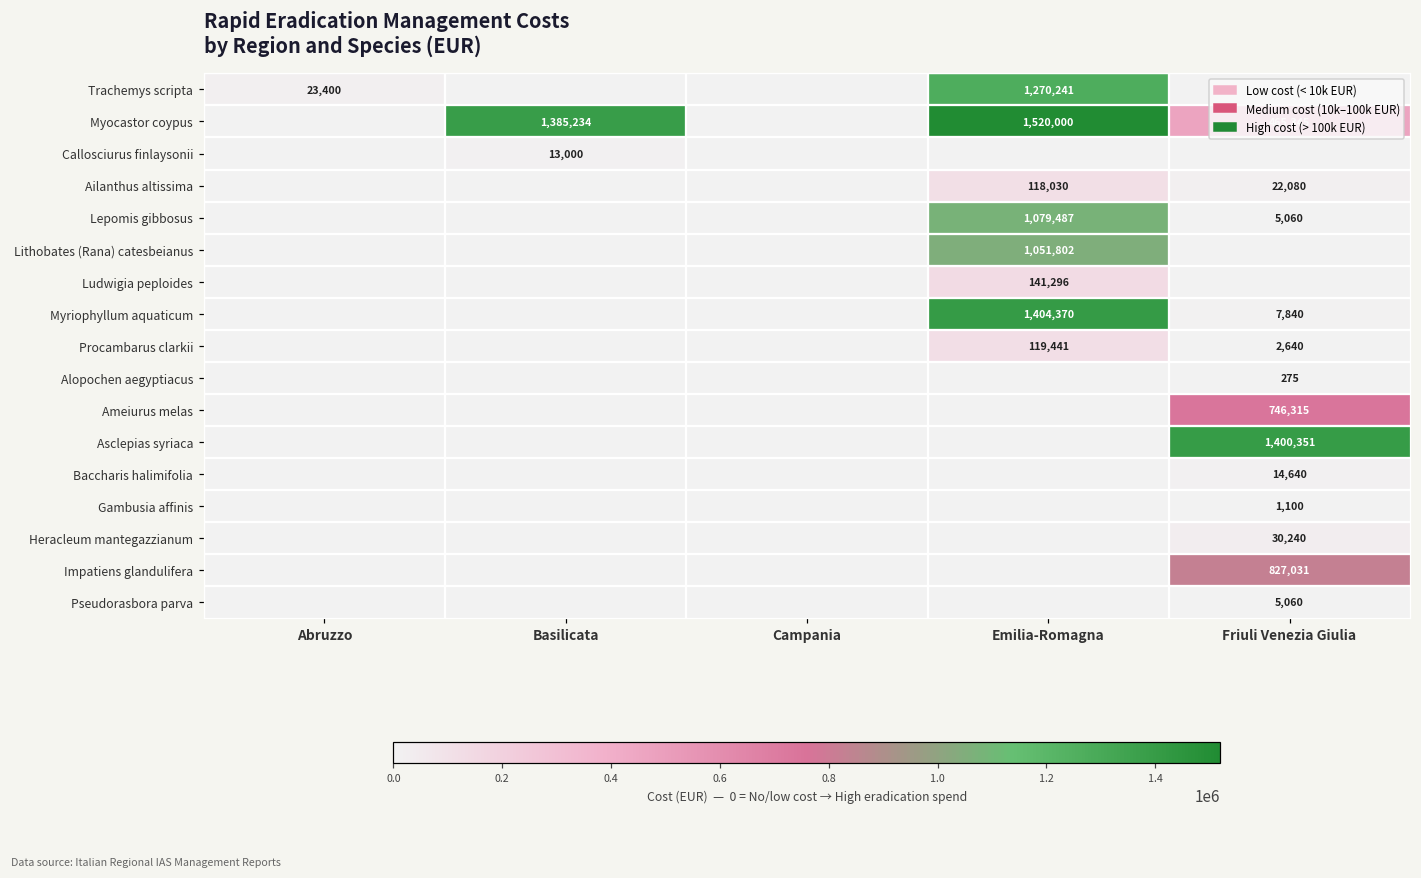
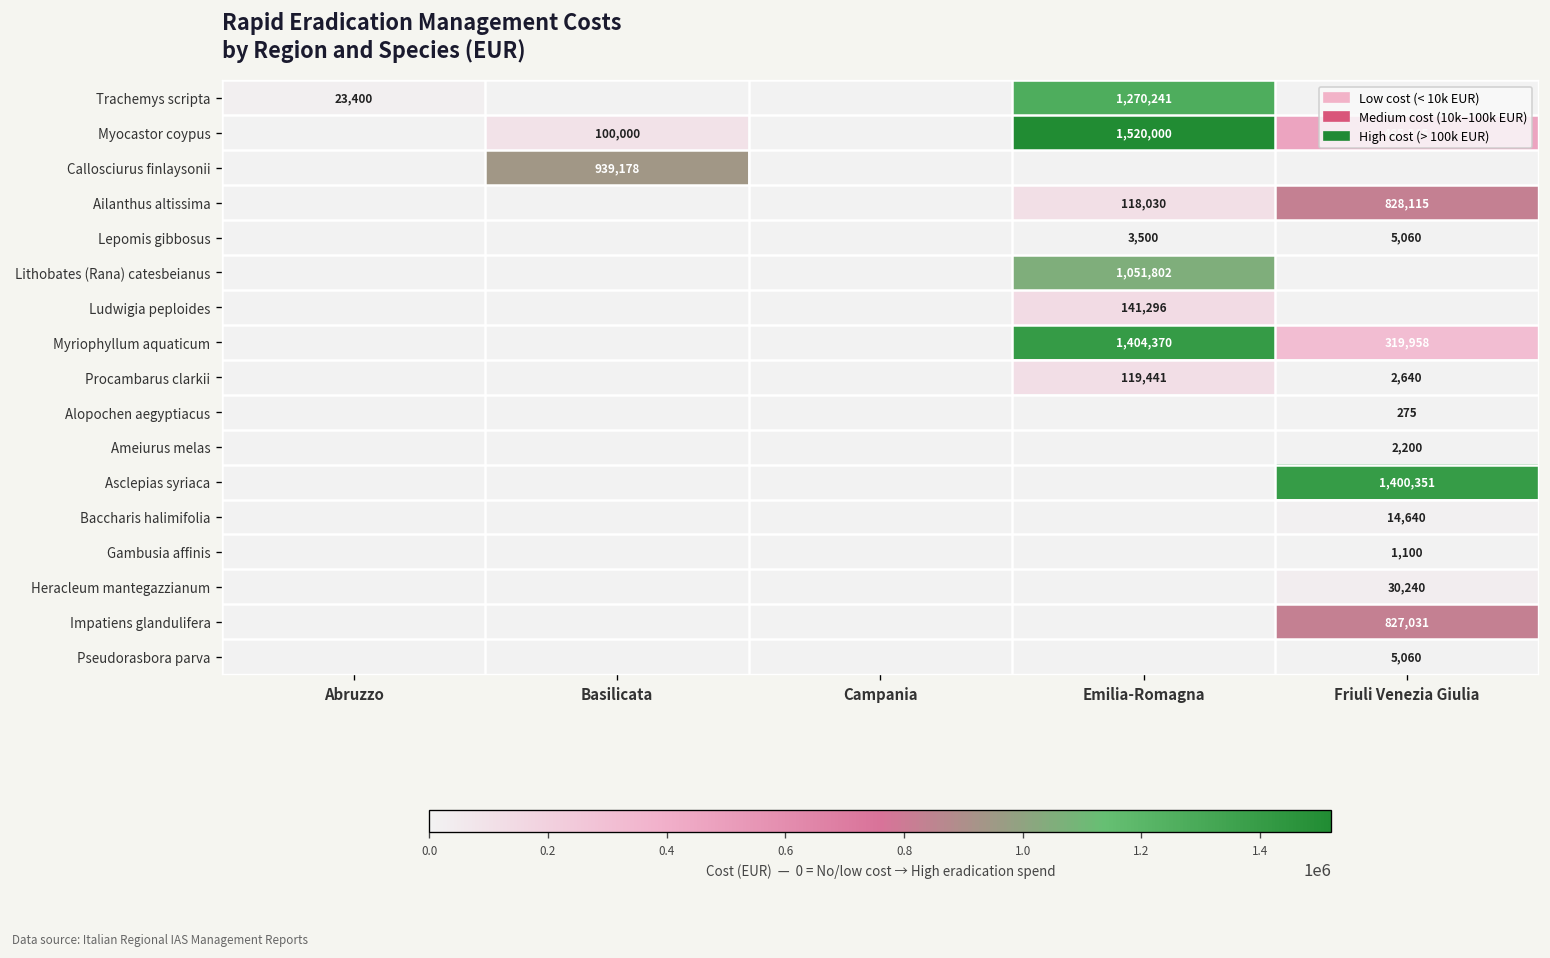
  {
    "Trachemys scripta": {
      "Abruzzo": "23,400",
      "Emilia-Romagna": "1,270,241"
    },
    "Myocastor coypus": {
-     "Basilicata": "1,385,234",
+     "Basilicata": "100,000",
      "Emilia-Romagna": "1,520,000"
    },
    "Callosciurus finlaysonii": {
-     "Basilicata": "13,000"
+     "Basilicata": "939,178"
    },
    "Ailanthus altissima": {
      "Emilia-Romagna": "118,030",
-     "Friuli Venezia Giulia": "22,080"
+     "Friuli Venezia Giulia": "828,115"
    },
    "Lepomis gibbosus": {
-     "Emilia-Romagna": "1,079,487",
+     "Emilia-Romagna": "3,500",
      "Friuli Venezia Giulia": "5,060"
    },
    "Lithobates (Rana) catesbeianus": {
      "Emilia-Romagna": "1,051,802"
    },
    "Ludwigia peploides": {
      "Emilia-Romagna": "141,296"
    },
    "Myriophyllum aquaticum": {
      "Emilia-Romagna": "1,404,370",
-     "Friuli Venezia Giulia": "7,840"
+     "Friuli Venezia Giulia": "319,958"
    },
    "Procambarus clarkii": {
      "Emilia-Romagna": "119,441",
      "Friuli Venezia Giulia": "2,640"
    },
    "Alopochen aegyptiacus": {
      "Friuli Venezia Giulia": "275"
    },
    "Ameiurus melas": {
-     "Friuli Venezia Giulia": "746,315"
+     "Friuli Venezia Giulia": "2,200"
    },
    "Asclepias syriaca": {
      "Friuli Venezia Giulia": "1,400,351"
    },
    "Baccharis halimifolia": {
      "Friuli Venezia Giulia": "14,640"
    },
    "Gambusia affinis": {
      "Friuli Venezia Giulia": "1,100"
    },
    "Heracleum mantegazzianum": {
      "Friuli Venezia Giulia": "30,240"
    },
    "Impatiens glandulifera": {
      "Friuli Venezia Giulia": "827,031"
    },
    "Pseudorasbora parva": {
      "Friuli Venezia Giulia": "5,060"
    }
  }
